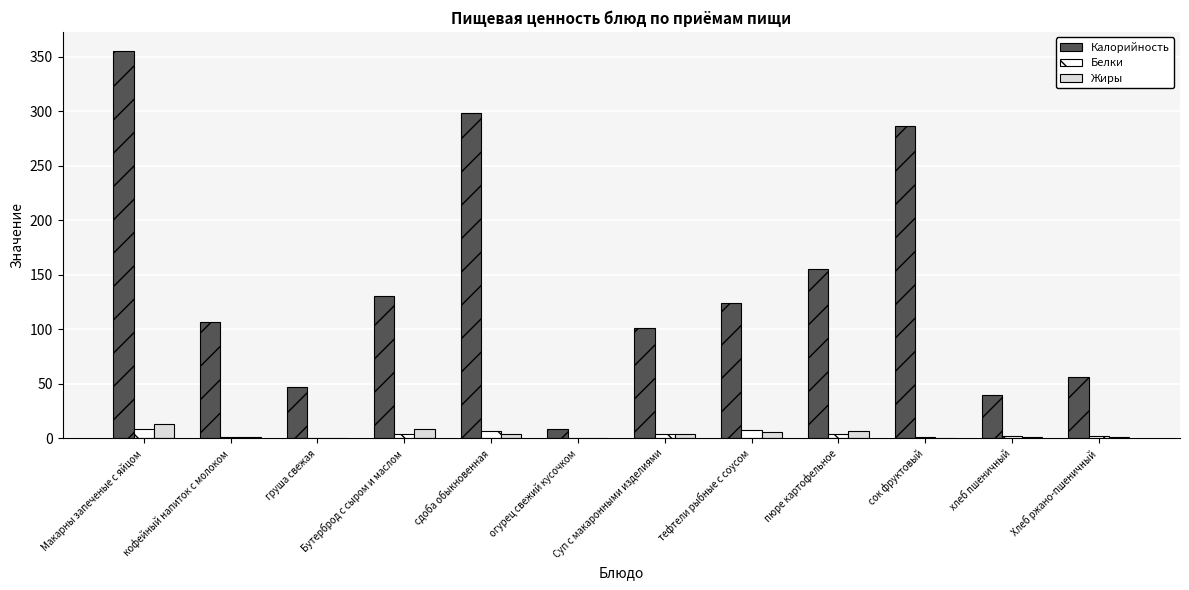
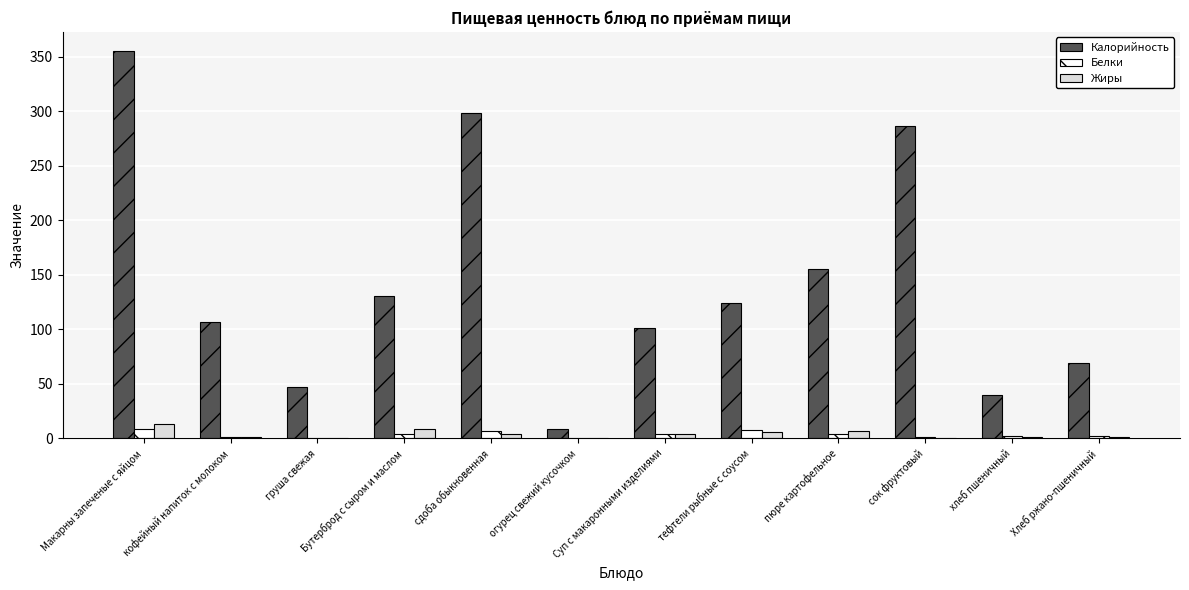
  {
    "Калорийность": {
      "Макарны запеченые с яйцом": 355,
      "кофейный напиток с молоком": 107,
      "груша свежая": 47,
      "Бутерброд с сыром и маслом": 131,
      "сдоба обыкновенная": 299,
      "огурец свежий кусочком": 8,
      "Суп с макаронными изделиями": 101,
      "тефтели рыбные с соусом": 124,
      "пюре картофельное": 155,
      "сок фруктовый": 286,
      "хлеб пшеничный": 40,
-     "Хлеб ржано-пшеничный": 56
+     "Хлеб ржано-пшеничный": 69
    }
  }
